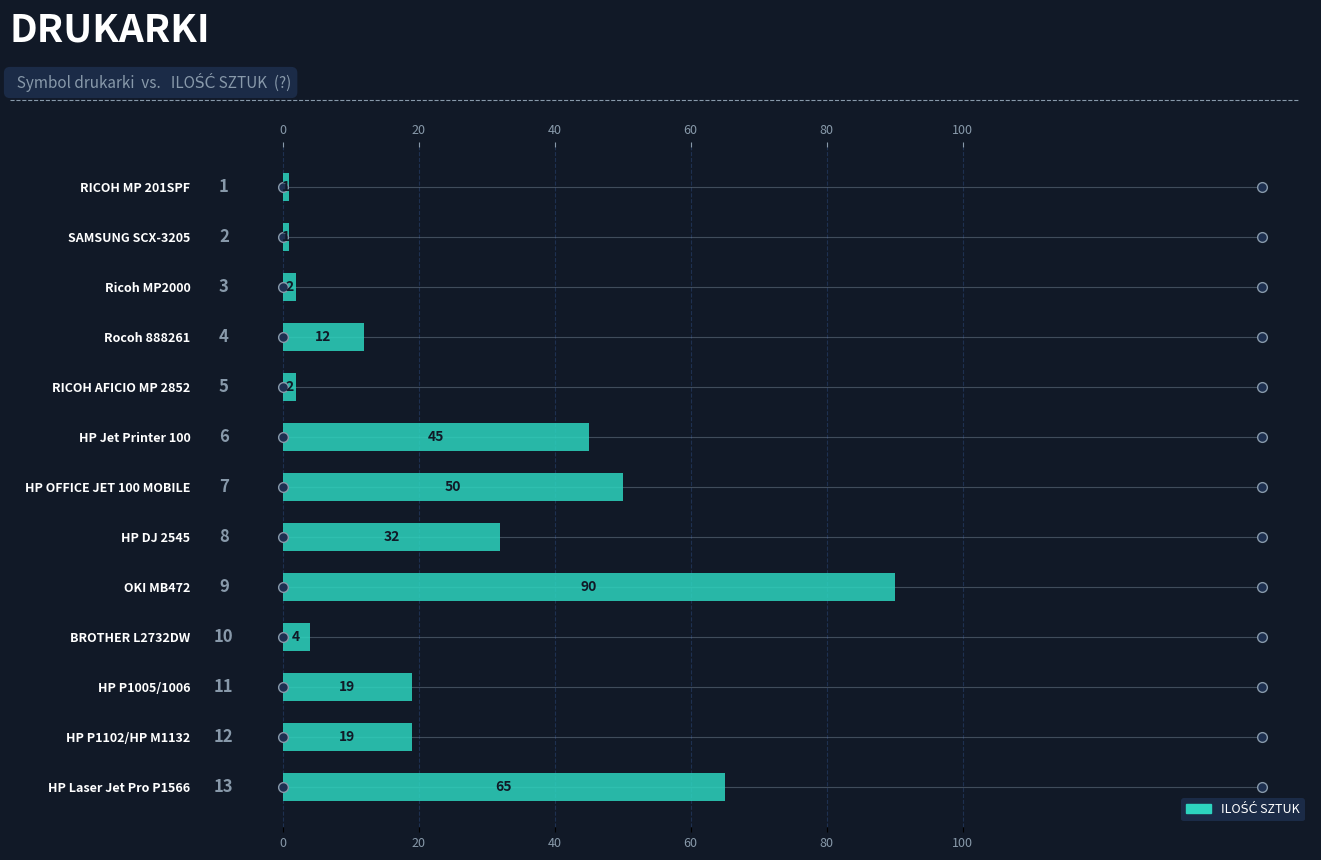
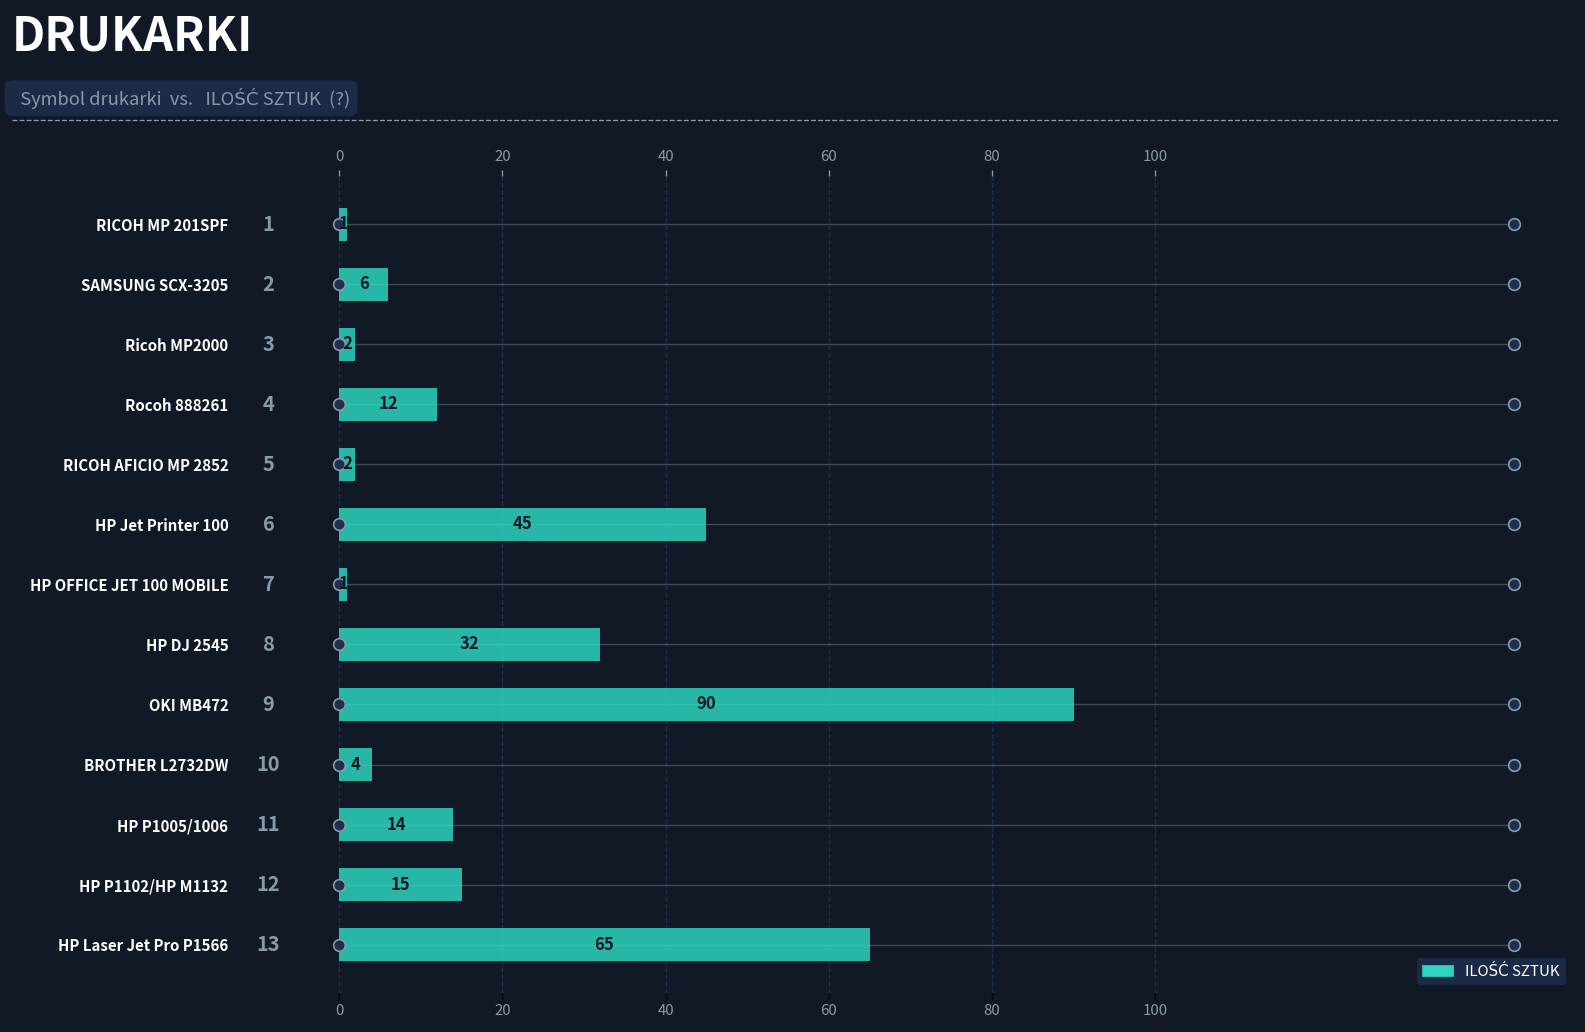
  {
    "ILOŚĆ SZTUK": {
-     "SAMSUNG SCX-3205": 1,
+     "SAMSUNG SCX-3205": 6,
      "Ricoh MP2000": 2,
      "Rocoh 888261": 12,
      "RICOH AFICIO MP 2852": 2,
      "HP Jet Printer 100": 45,
-     "HP OFFICE JET 100 MOBILE": 50,
+     "HP OFFICE JET 100 MOBILE": 1,
      "HP DJ 2545": 32,
      "OKI MB472": 90,
      "BROTHER L2732DW": 4,
-     "HP P1005/1006": 19,
-     "HP P1102/HP M1132": 19,
+     "HP P1005/1006": 14,
+     "HP P1102/HP M1132": 15,
      "HP Laser Jet Pro P1566": 65
    }
  }
